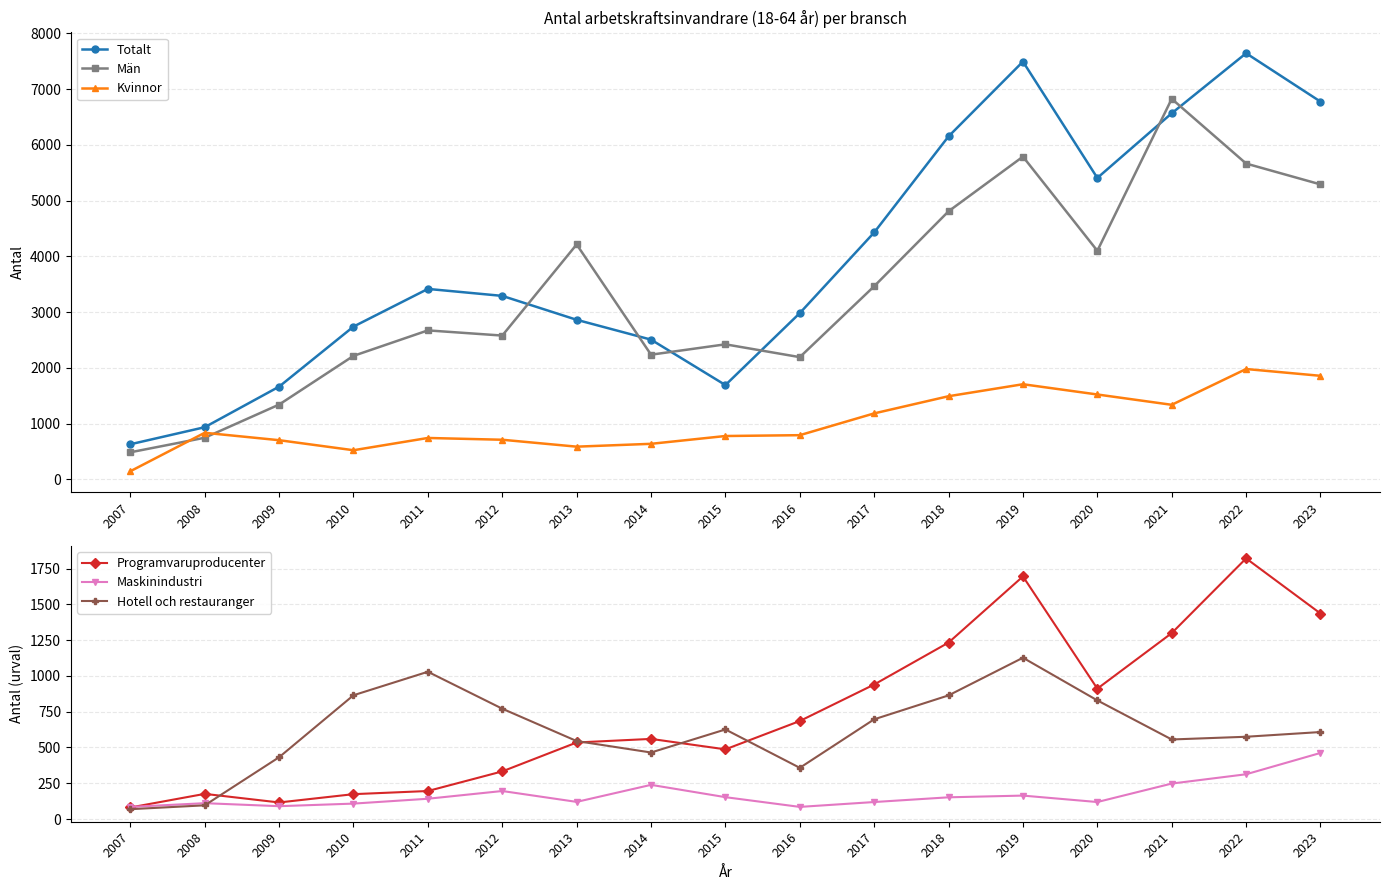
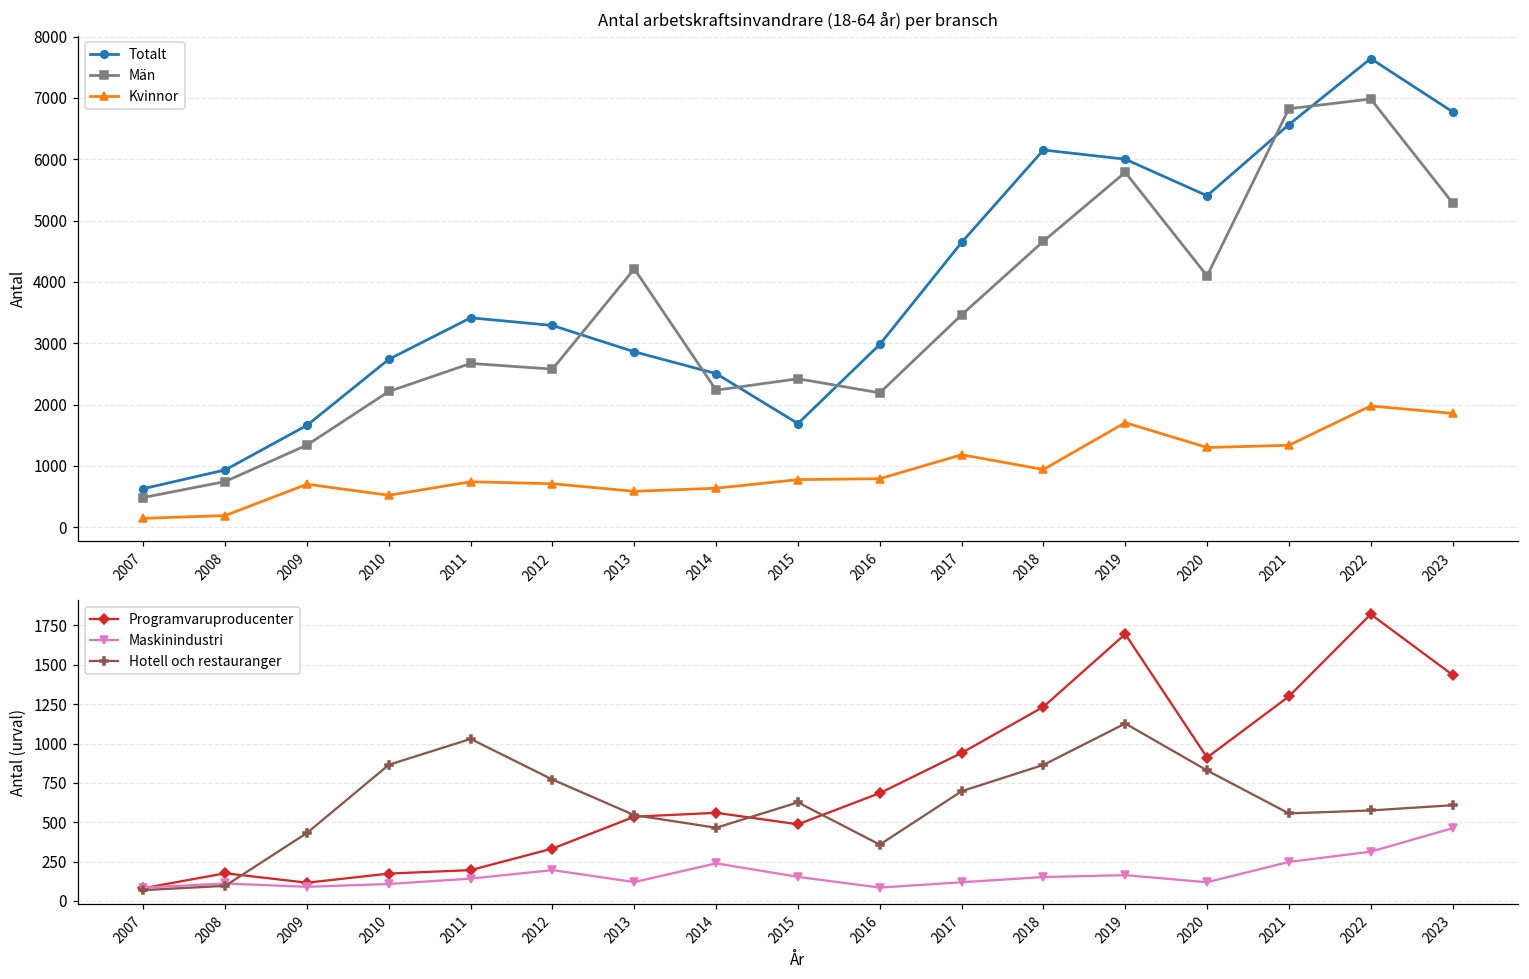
  {
    "Antal arbetskraftsinvandrare (18-64 år) per bransch": {
      "Totalt": {
        "2007": 600,
        "2008": 900,
        "2009": 1700,
        "2010": 2700,
        "2011": 3400,
        "2012": 3300,
        "2013": 2900,
        "2014": 2500,
        "2015": 1700,
        "2016": 3000,
-       "2017": 4400,
+       "2017": 4600,
        "2018": 6200,
-       "2019": 7500,
+       "2019": 6000,
        "2020": 5400,
        "2021": 6600,
        "2022": 7600,
        "2023": 6800
      },
      "Män": {
        "2007": 500,
        "2008": 700,
        "2009": 1300,
        "2010": 2200,
        "2011": 2700,
        "2012": 2600,
        "2013": 4200,
        "2014": 2200,
        "2015": 2400,
        "2016": 2200,
        "2017": 3500,
-       "2018": 4800,
+       "2018": 4700,
        "2019": 5800,
        "2020": 4100,
        "2021": 6800,
-       "2022": 5700,
+       "2022": 7000,
        "2023": 5300
      },
      "Kvinnor": {
        "2007": 100,
-       "2008": 800,
+       "2008": 200,
        "2009": 700,
        "2010": 500,
        "2011": 700,
        "2012": 700,
        "2013": 600,
        "2014": 600,
        "2015": 800,
        "2016": 800,
        "2017": 1200,
-       "2018": 1500,
+       "2018": 900,
        "2019": 1700,
-       "2020": 1500,
+       "2020": 1300,
        "2021": 1300,
        "2022": 2000,
        "2023": 1900
      }
    }
  }
